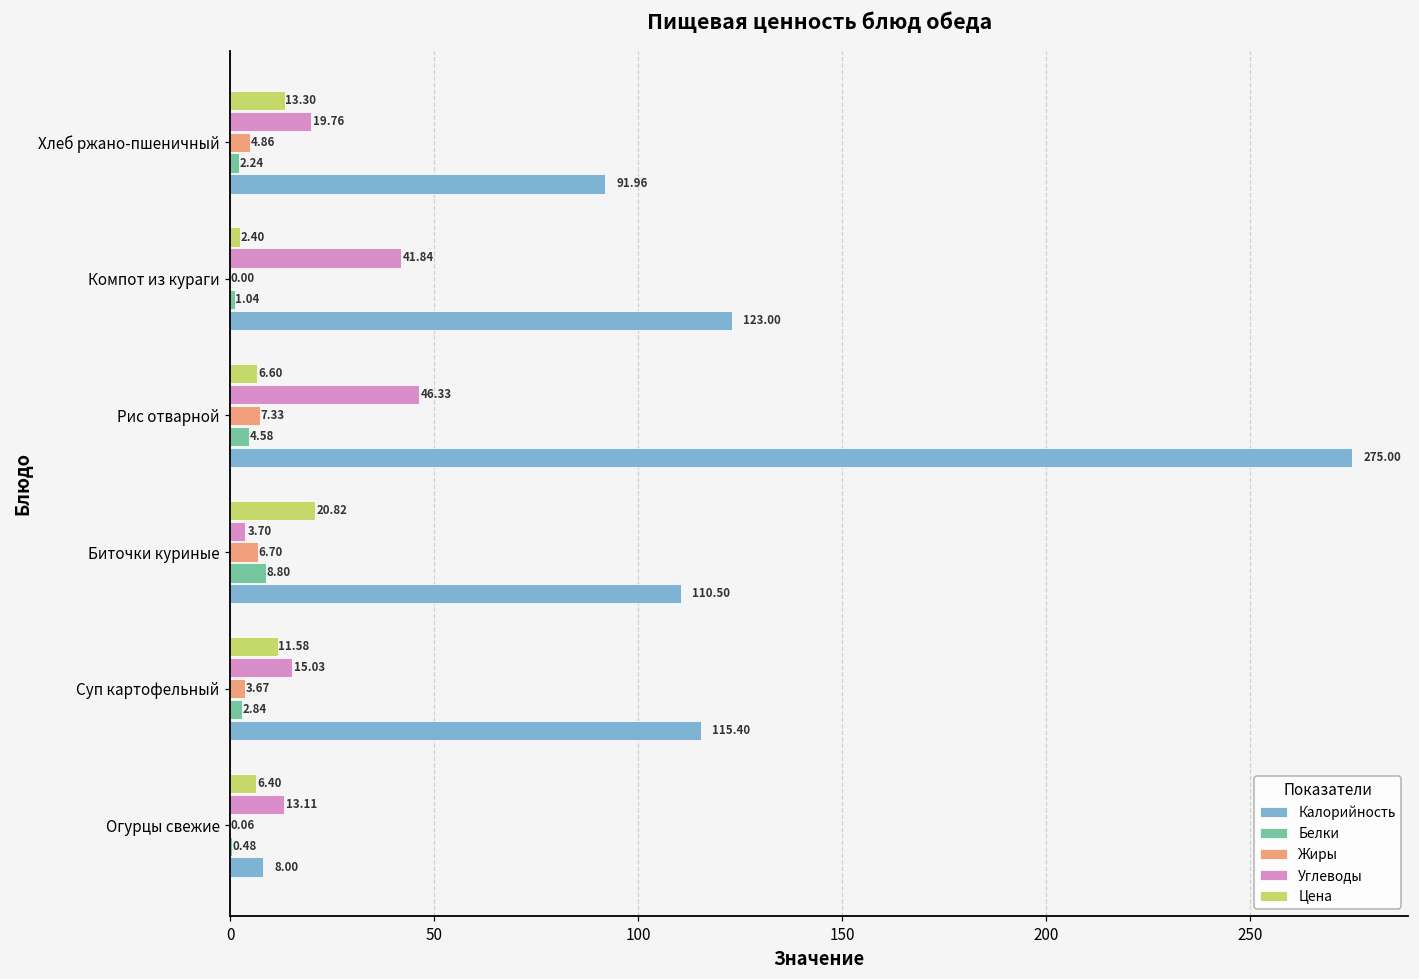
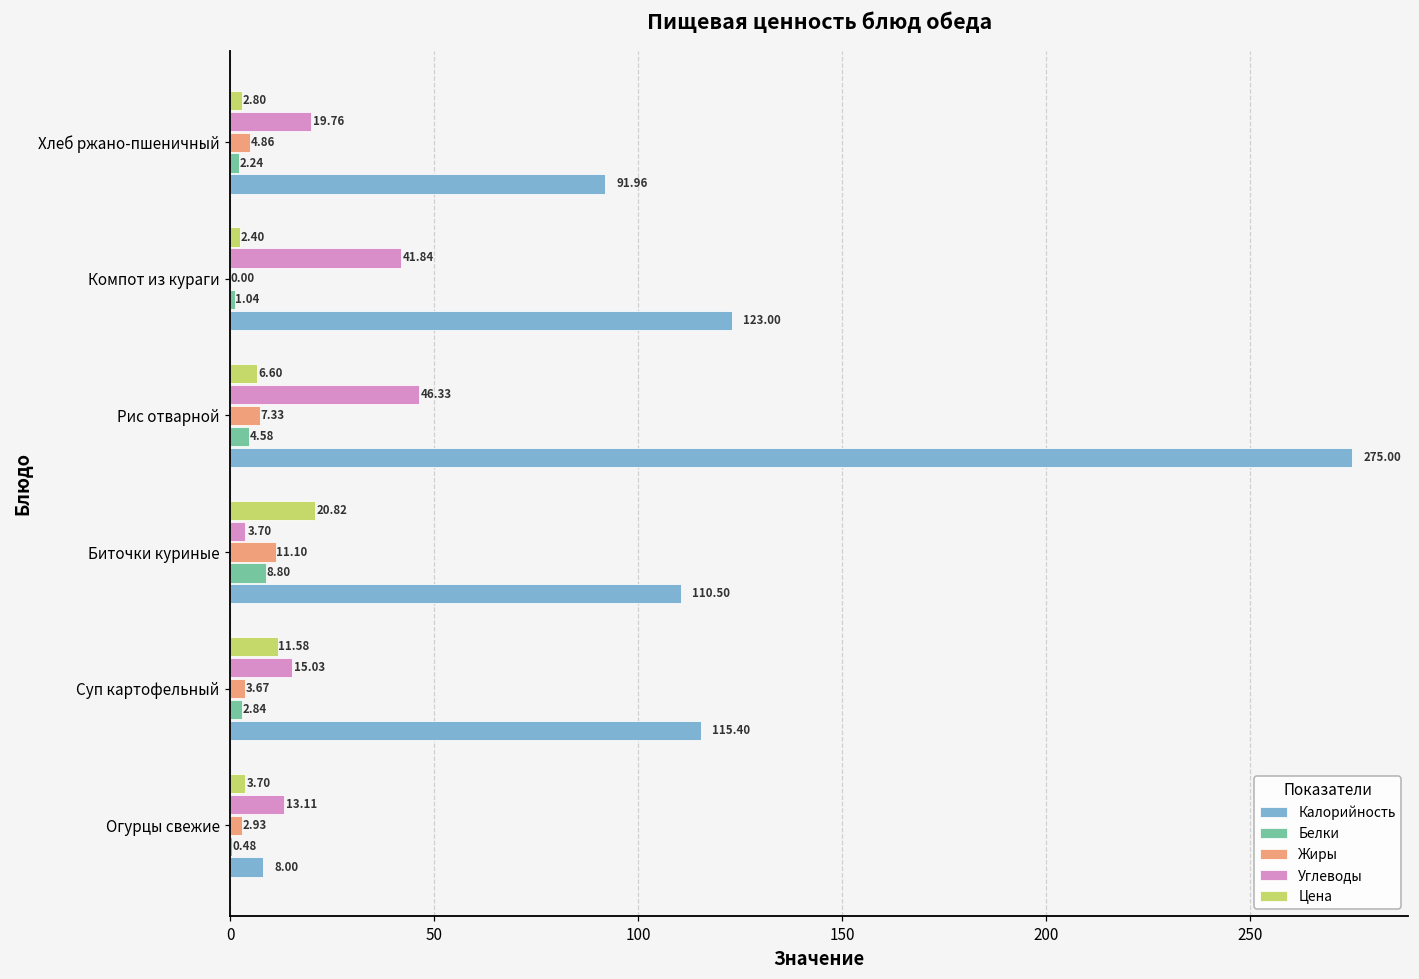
  {
    "Жиры": {
      "Хлеб ржано-пшеничный": 4.86,
      "Компот из кураги": 0.00,
      "Рис отварной": 7.33,
-     "Биточки куриные": 6.70,
+     "Биточки куриные": 11.10,
      "Суп картофельный": 3.67,
-     "Огурцы свежие": 0.06
+     "Огурцы свежие": 2.93
    },
    "Углеводы": {
      "Хлеб ржано-пшеничный": 19.76,
      "Компот из кураги": 41.84,
      "Рис отварной": 46.33,
      "Биточки куриные": 3.70,
      "Суп картофельный": 15.03,
      "Огурцы свежие": 13.11
    },
    "Цена": {
-     "Хлеб ржано-пшеничный": 13.30,
+     "Хлеб ржано-пшеничный": 2.80,
      "Компот из кураги": 2.40,
      "Рис отварной": 6.60,
      "Биточки куриные": 20.82,
      "Суп картофельный": 11.58,
-     "Огурцы свежие": 6.40
+     "Огурцы свежие": 3.70
    }
  }
